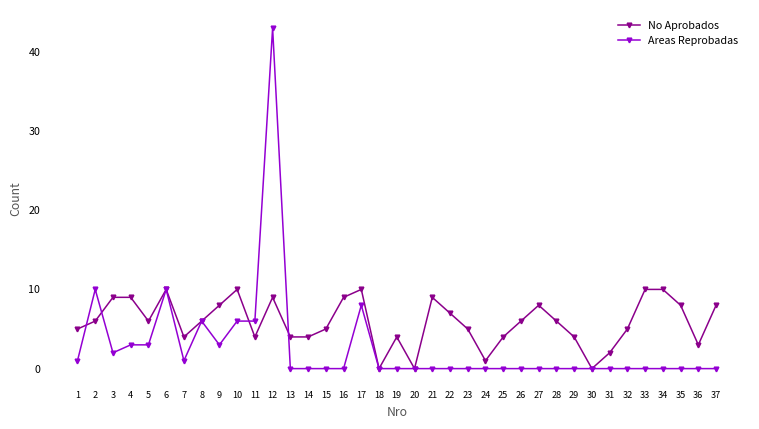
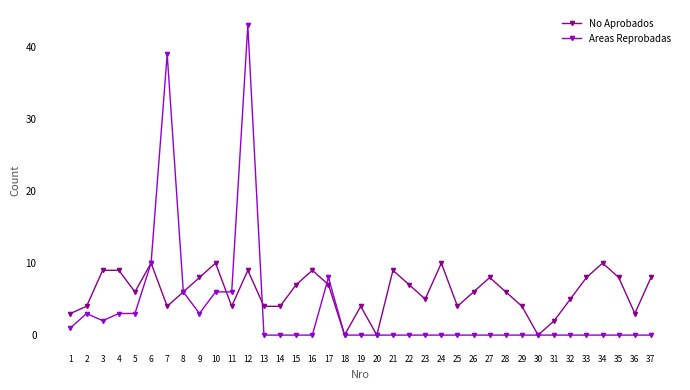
  {
    "No Aprobados": {
-     "1": 5,
-     "2": 6,
+     "1": 3,
+     "2": 4,
      "3": 9,
      "4": 9,
      "5": 6,
      "7": 4,
      "9": 8,
      "10": 10,
      "11": 4,
      "12": 9,
      "13": 4,
      "14": 4,
-     "15": 5,
+     "15": 7,
      "16": 9,
-     "17": 10,
+     "17": 7,
      "19": 4,
      "21": 9,
      "22": 7,
      "23": 5,
-     "24": 1,
+     "24": 10,
      "25": 4,
      "26": 6,
      "27": 8,
      "28": 6,
      "29": 4,
      "31": 2,
      "32": 5,
-     "33": 10,
+     "33": 8,
      "34": 10,
      "35": 8,
      "36": 3,
      "37": 8
    },
    "Areas Reprobadas": {
      "1": 1,
-     "2": 10,
+     "2": 3,
      "3": 2,
      "4": 3,
      "5": 3,
-     "7": 1,
+     "7": 39,
      "9": 3,
      "10": 6,
      "11": 6,
      "12": 43,
      "13": 0,
      "14": 0,
      "15": 0,
      "16": 0,
      "17": 8,
      "19": 0,
      "21": 0,
      "22": 0,
      "23": 0,
      "24": 0,
      "25": 0,
      "26": 0,
      "27": 0,
      "28": 0,
      "29": 0,
      "31": 0,
      "32": 0,
      "33": 0,
      "34": 0,
      "35": 0,
      "36": 0,
      "37": 0
    }
  }
